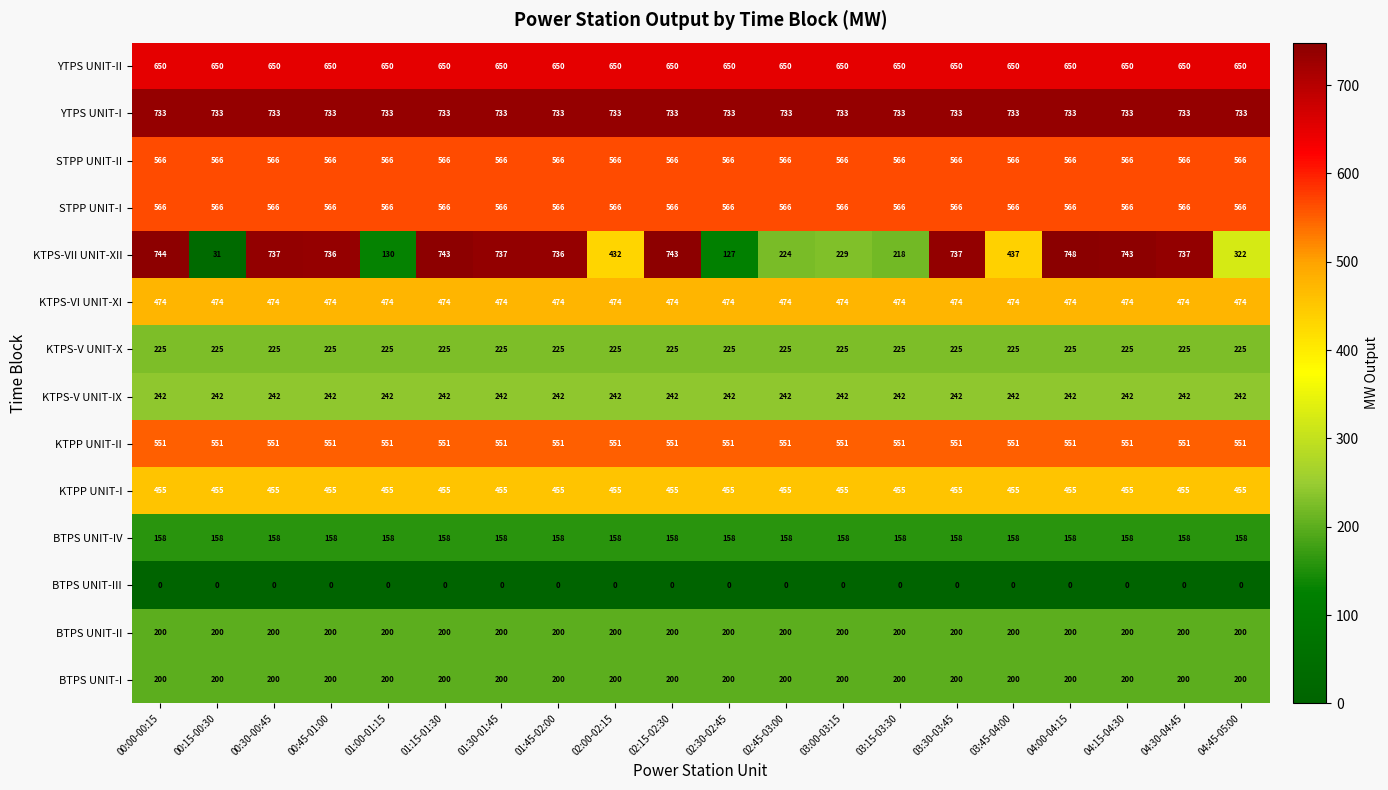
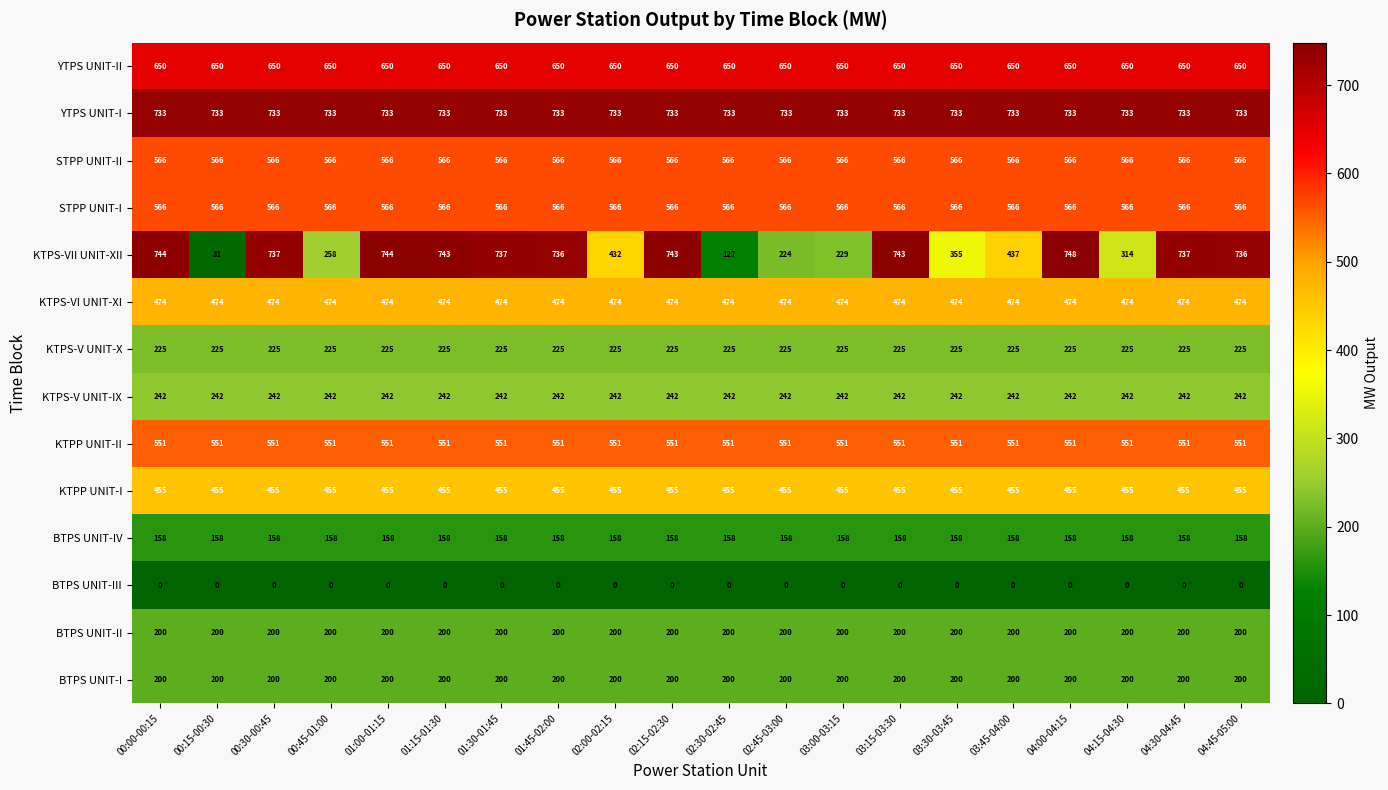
  {
    "KTPS-VII UNIT-XII": {
      "00:00-00:15": 744,
      "00:15-00:30": 31,
      "00:30-00:45": 737,
-     "00:45-01:00": 736,
-     "01:00-01:15": 130,
+     "00:45-01:00": 258,
+     "01:00-01:15": 744,
      "01:15-01:30": 743,
      "01:30-01:45": 737,
      "01:45-02:00": 736,
      "02:00-02:15": 432,
      "02:15-02:30": 743,
      "02:30-02:45": 127,
      "02:45-03:00": 224,
      "03:00-03:15": 229,
-     "03:15-03:30": 218,
-     "03:30-03:45": 737,
+     "03:15-03:30": 743,
+     "03:30-03:45": 355,
      "03:45-04:00": 437,
      "04:00-04:15": 748,
-     "04:15-04:30": 743,
+     "04:15-04:30": 314,
      "04:30-04:45": 737,
-     "04:45-05:00": 322
+     "04:45-05:00": 736
    }
  }
